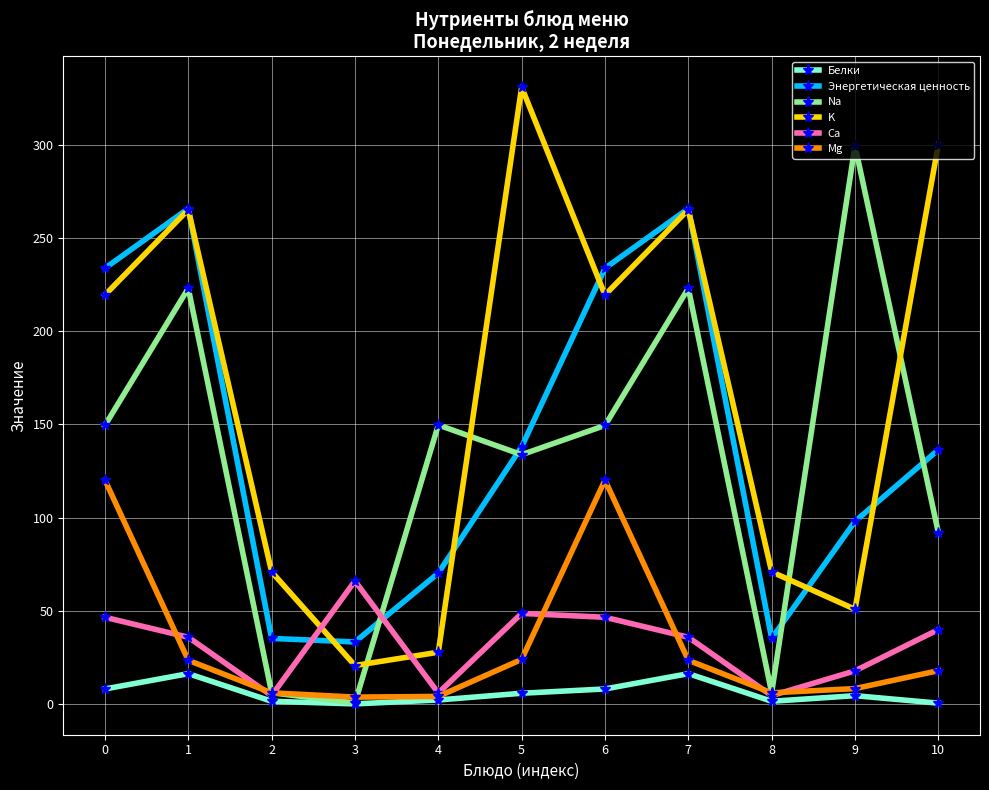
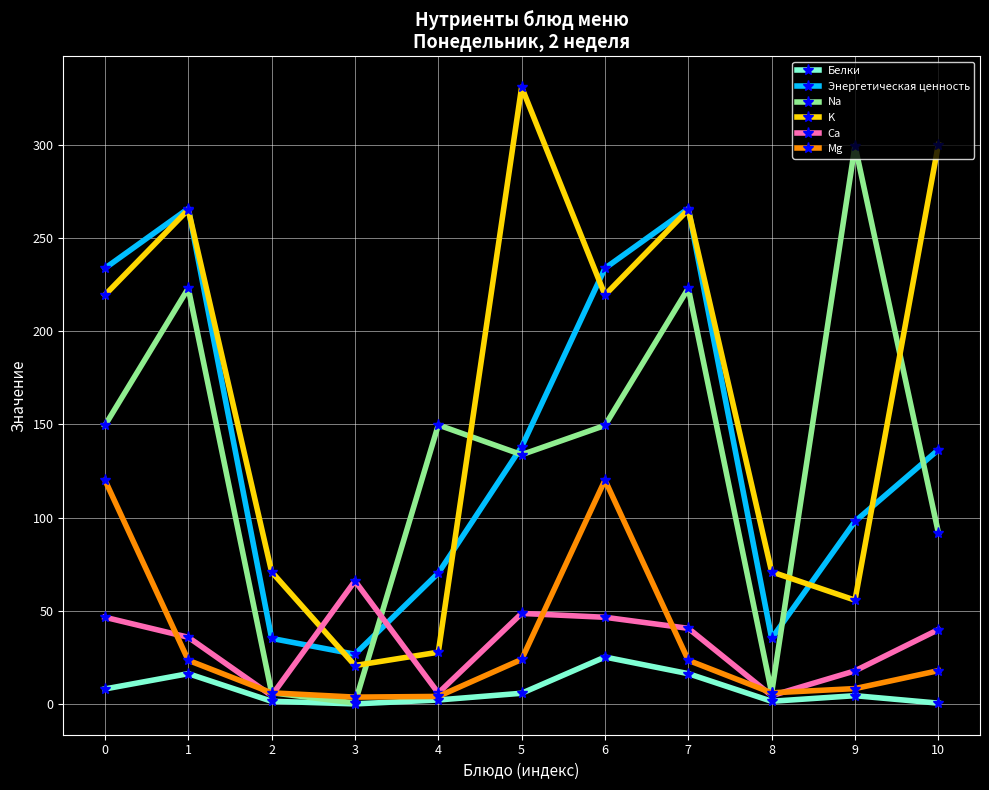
  {
    "Белки": {
      "0": 8,
      "1": 16,
      "2": 2,
      "4": 2,
      "5": 6,
-     "6": 8,
+     "6": 25,
      "7": 16,
      "8": 2,
      "9": 5,
      "10": 1
    },
    "Энергетическая ценность": {
      "0": 234,
      "2": 35,
-     "3": 33,
+     "3": 27,
      "4": 70,
      "5": 138,
      "6": 234,
      "8": 35,
      "9": 98,
      "10": 136
    },
    "Na": {
      "0": 149,
      "1": 223,
      "4": 150,
      "5": 134,
      "6": 149,
      "7": 223,
      "10": 92
    },
    "K": {
      "0": 219,
      "2": 71,
      "3": 21,
      "4": 28,
      "5": 331,
      "6": 219,
      "8": 71,
-     "9": 51
+     "9": 56
    },
    "Ca": {
      "0": 47,
      "1": 36,
      "2": 5,
      "3": 66,
      "4": 6,
      "5": 49,
      "6": 47,
-     "7": 36,
+     "7": 41,
      "8": 5,
      "9": 18,
      "10": 40
    },
    "Mg": {
      "0": 120,
      "1": 24,
      "3": 4,
      "4": 4,
      "5": 24,
      "6": 120,
      "7": 24,
      "9": 8,
      "10": 18
    }
  }
